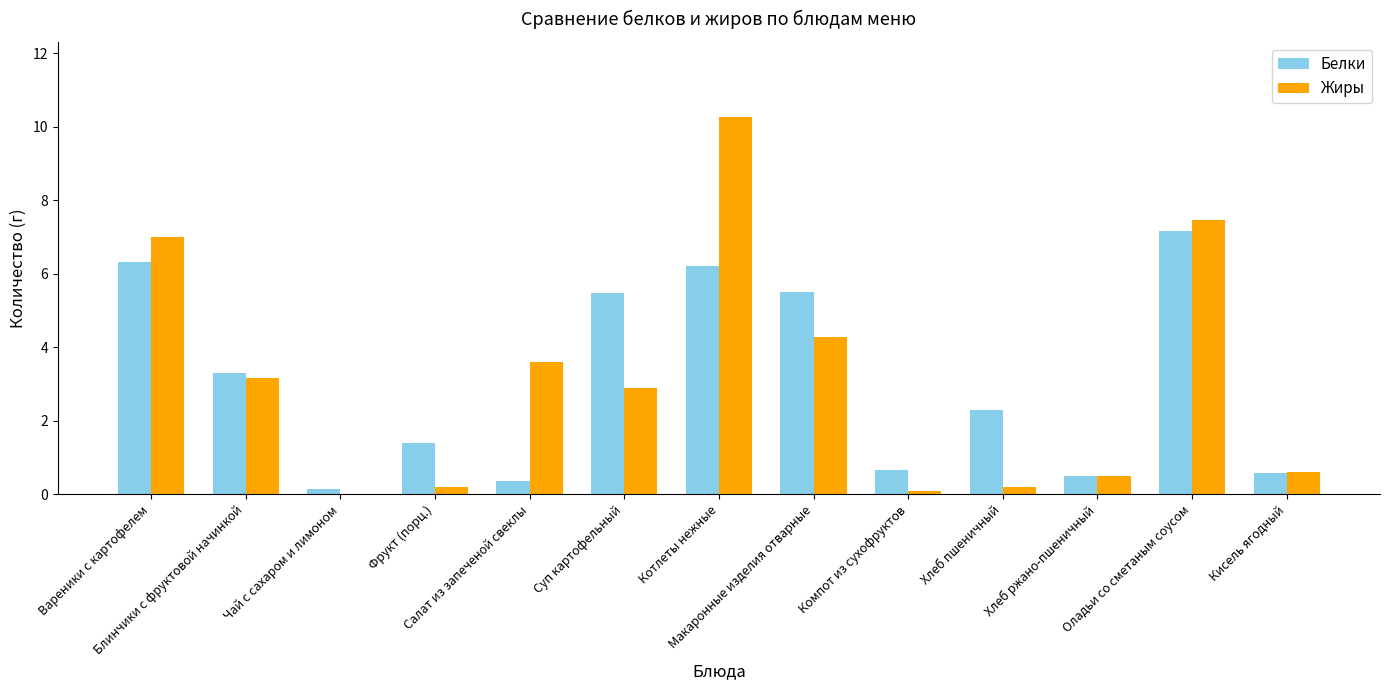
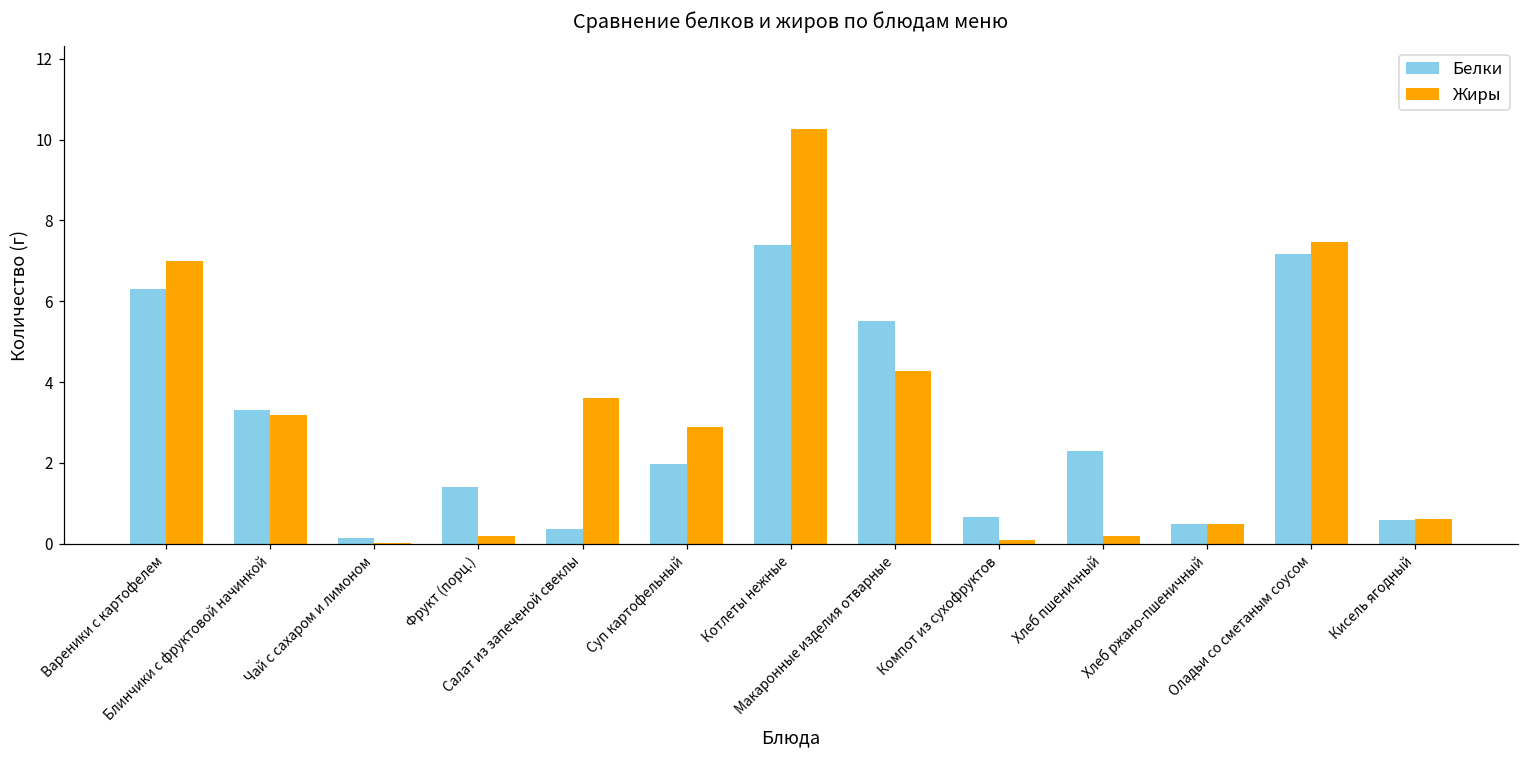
  {
    "Белки": {
      "Вареники с картофелем": 6.3,
      "Блинчики с фруктовой начинкой": 3.3,
      "Чай с сахаром и лимоном": 0.1,
      "Фрукт (порц.)": 1.4,
      "Салат из запеченой свеклы": 0.4,
-     "Суп картофельный": 5.5,
-     "Котлеты нежные": 6.2,
+     "Суп картофельный": 2.0,
+     "Котлеты нежные": 7.4,
      "Макаронные изделия отварные": 5.5,
      "Компот из сухофруктов": 0.7,
      "Хлеб пшеничный": 2.3,
      "Хлеб ржано-пшеничный": 0.5,
      "Оладьи со сметаным соусом": 7.2,
      "Кисель ягодный": 0.6
    },
    "Жиры": {
      "Вареники с картофелем": 7.0,
      "Блинчики с фруктовой начинкой": 3.2,
      "Фрукт (порц.)": 0.2,
      "Салат из запеченой свеклы": 3.6,
      "Суп картофельный": 2.9,
      "Котлеты нежные": 10.3,
      "Макаронные изделия отварные": 4.3,
      "Компот из сухофруктов": 0.1,
      "Хлеб пшеничный": 0.2,
      "Хлеб ржано-пшеничный": 0.5,
      "Оладьи со сметаным соусом": 7.5,
      "Кисель ягодный": 0.6
    }
  }
